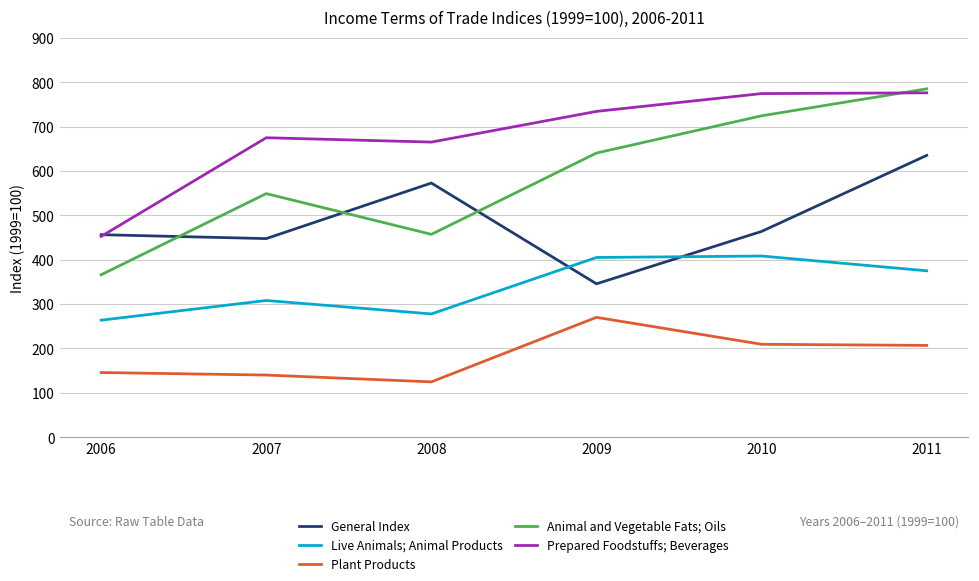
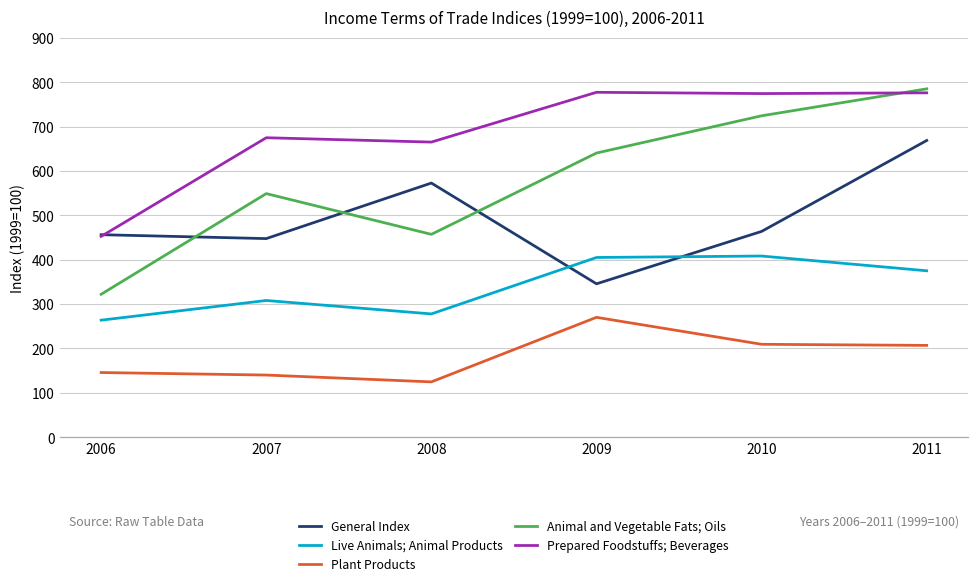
  {
    "General Index": {
      "2007": 450,
      "2008": 570,
      "2009": 350,
      "2010": 460,
-     "2011": 640
+     "2011": 670
    },
    "Live Animals; Animal Products": {
      "2006": 260,
      "2007": 310,
      "2008": 280,
      "2009": 410,
      "2010": 410,
      "2011": 380
    },
    "Plant Products": {
      "2006": 150,
      "2007": 140,
      "2008": 120,
      "2009": 270,
      "2010": 210,
      "2011": 210
    },
    "Animal and Vegetable Fats; Oils": {
-     "2006": 370,
+     "2006": 320,
      "2007": 550,
      "2008": 460,
      "2009": 640,
      "2010": 720,
      "2011": 790
    },
    "Prepared Foodstuffs; Beverages": {
      "2007": 680,
      "2008": 670,
-     "2009": 730,
+     "2009": 780,
      "2010": 770,
      "2011": 780
    }
  }
